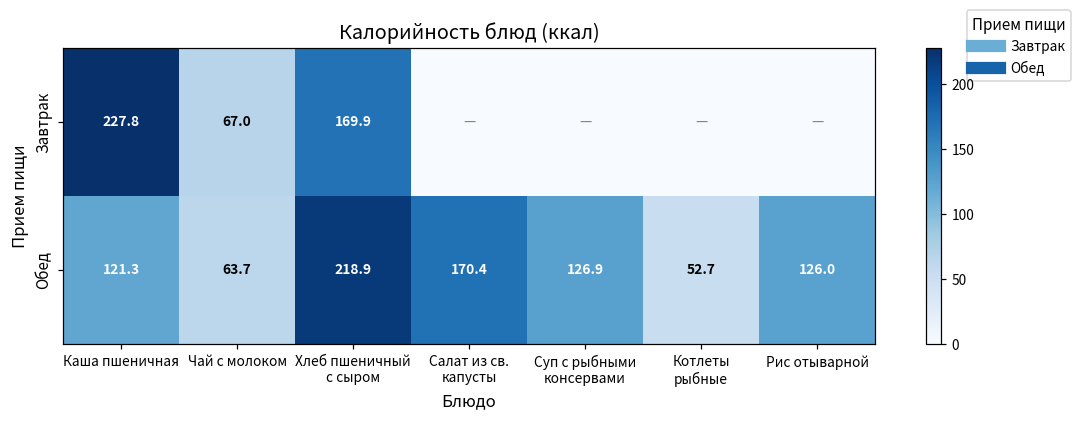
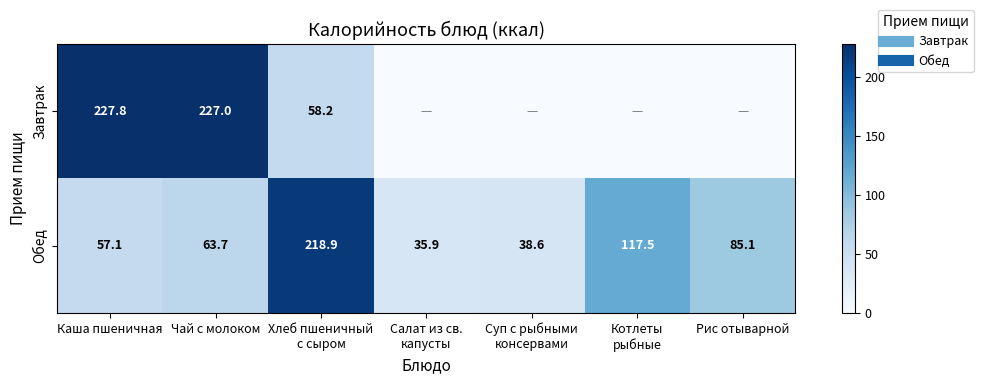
  {
    "Завтрак": {
      "Каша пшеничная": 227.8,
-     "Чай с молоком": 67.0,
-     "Хлеб пшеничный с сыром": 169.9
+     "Чай с молоком": 227.0,
+     "Хлеб пшеничный с сыром": 58.2
    },
    "Обед": {
-     "Каша пшеничная": 121.3,
+     "Каша пшеничная": 57.1,
      "Чай с молоком": 63.7,
      "Хлеб пшеничный с сыром": 218.9,
-     "Салат из св. капусты": 170.4,
-     "Суп с рыбными консервами": 126.9,
-     "Котлеты рыбные": 52.7,
-     "Рис отыварной": 126.0
+     "Салат из св. капусты": 35.9,
+     "Суп с рыбными консервами": 38.6,
+     "Котлеты рыбные": 117.5,
+     "Рис отыварной": 85.1
    }
  }
